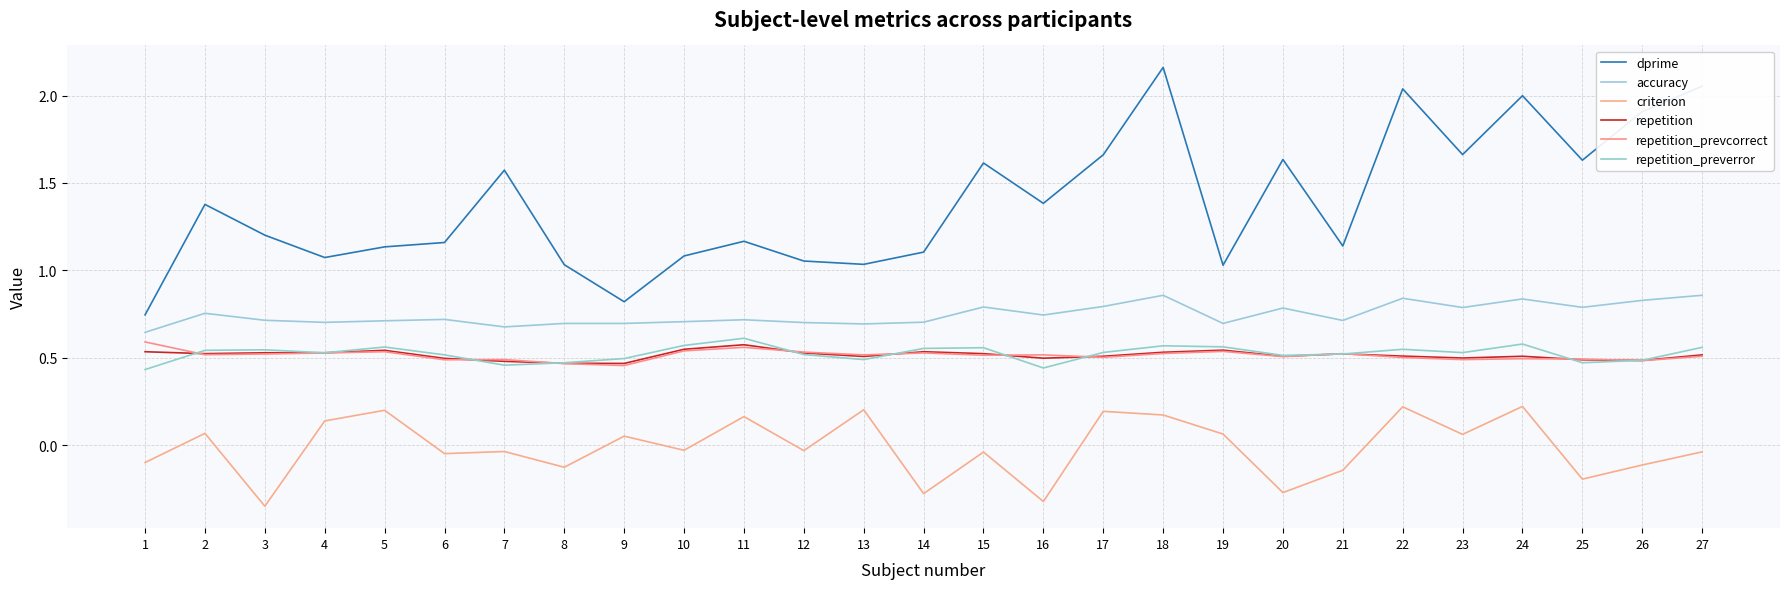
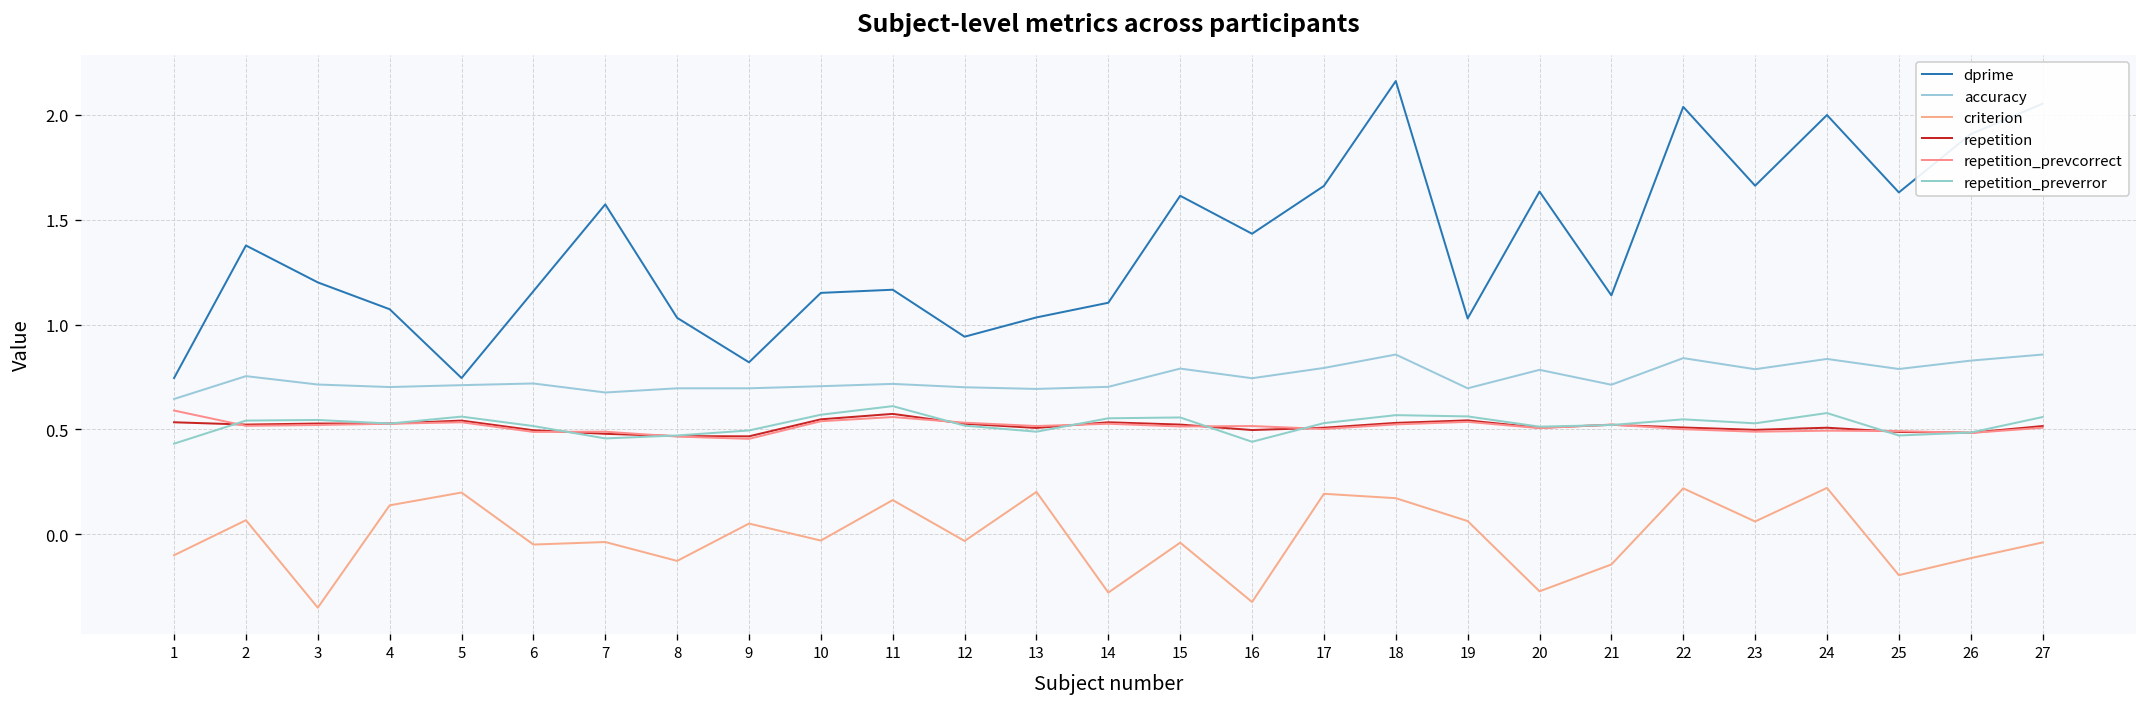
  {
    "dprime": {
      "1": 0.75,
      "2": 1.38,
      "3": 1.20,
      "4": 1.07,
-     "5": 1.13,
+     "5": 0.75,
      "6": 1.16,
      "7": 1.57,
      "8": 1.03,
      "9": 0.82,
-     "10": 1.08,
+     "10": 1.15,
      "11": 1.17,
-     "12": 1.05,
+     "12": 0.94,
      "13": 1.03,
      "14": 1.10,
      "15": 1.61,
-     "16": 1.38,
+     "16": 1.43,
      "17": 1.66,
      "18": 2.16,
      "19": 1.03,
      "20": 1.63,
      "21": 1.14,
      "22": 2.04,
      "23": 1.66,
      "24": 2.00,
      "25": 1.63
    },
    "repetition": {
      "1": 0.53,
      "11": 0.57,
      "16": 0.50
    }
  }
